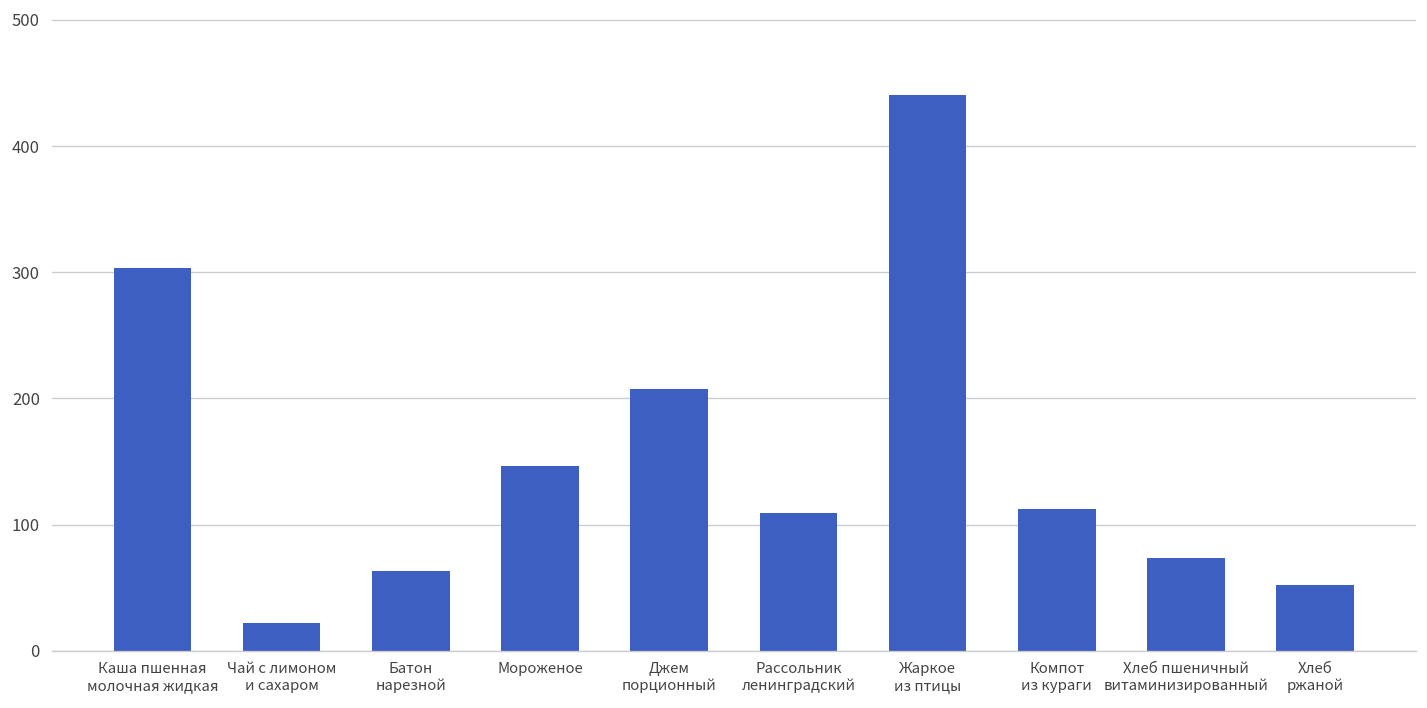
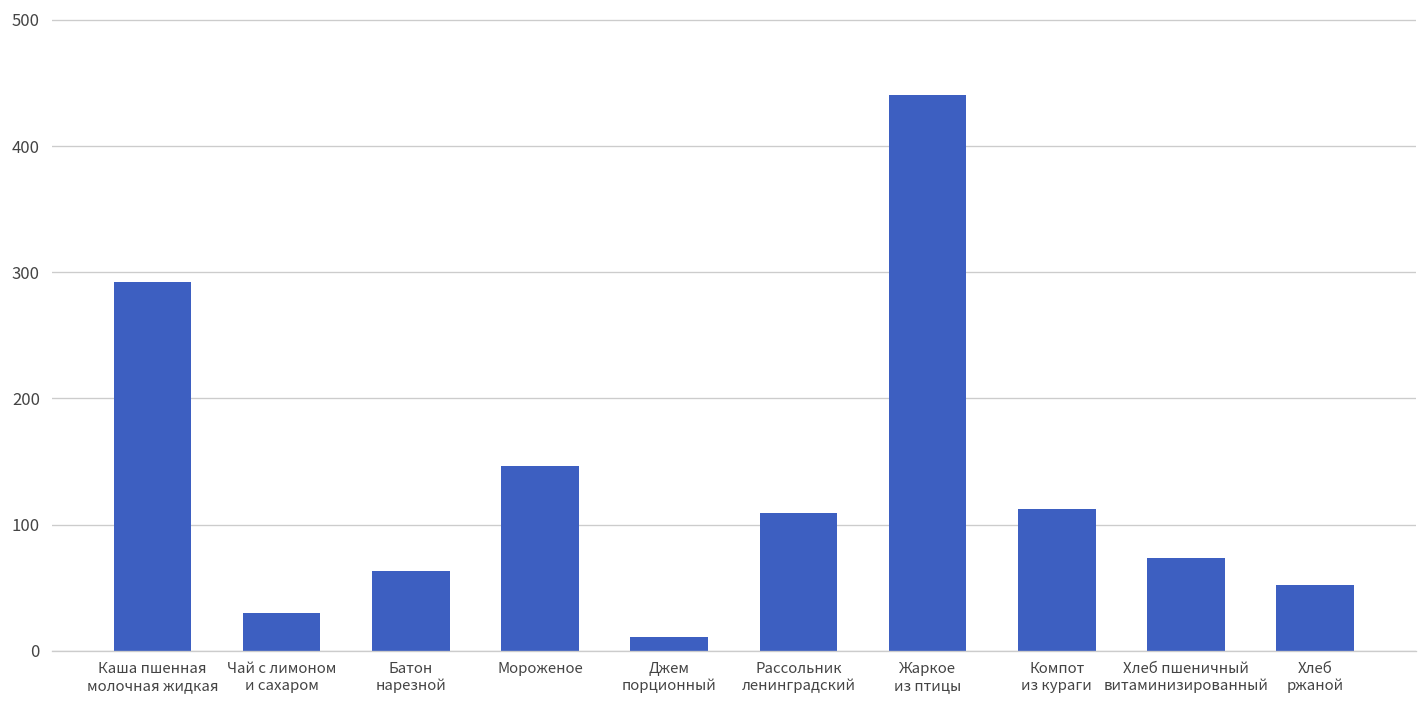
  {
-   "Каша пшенная молочная жидкая": 303,
-   "Чай с лимоном и сахаром": 22,
+   "Каша пшенная молочная жидкая": 292,
+   "Чай с лимоном и сахаром": 30,
    "Батон нарезной": 63,
    "Мороженое": 146,
-   "Джем порционный": 207,
+   "Джем порционный": 11,
    "Рассольник ленинградский": 109,
    "Жаркое из птицы": 440,
    "Компот из кураги": 112,
    "Хлеб пшеничный витаминизированный": 73,
    "Хлеб ржаной": 52
  }
